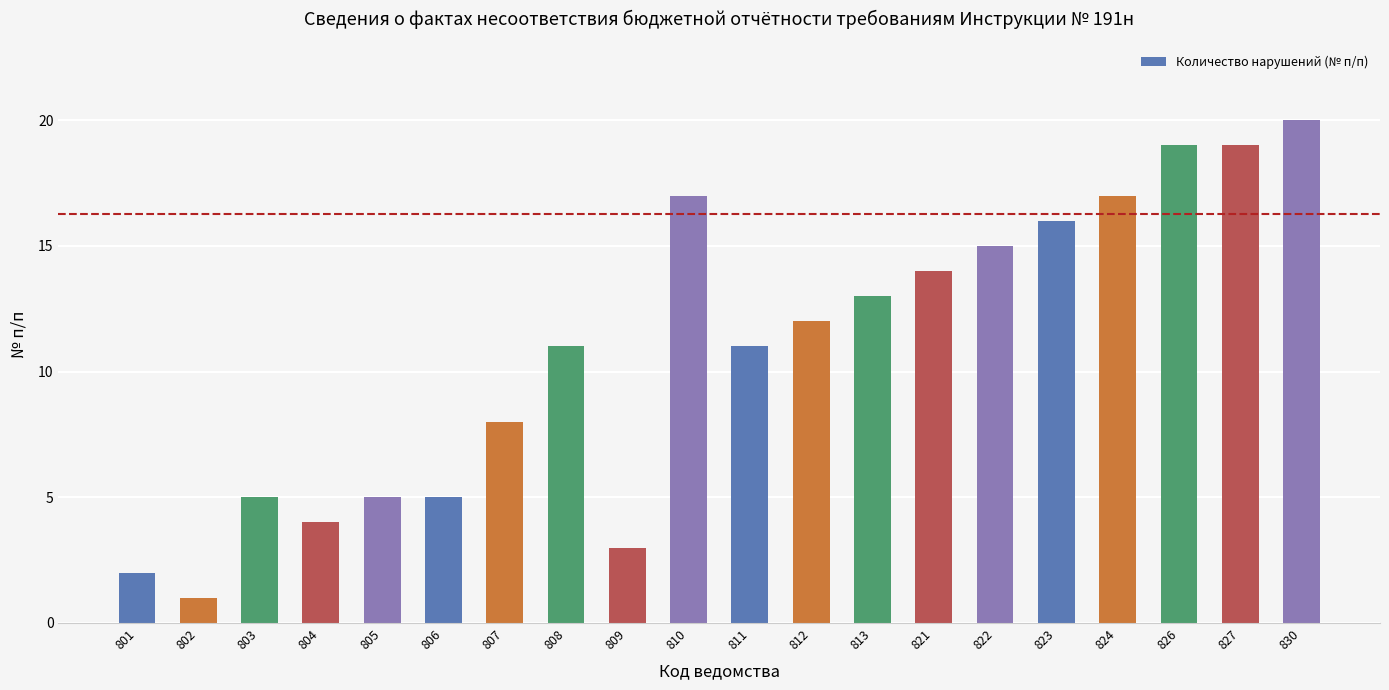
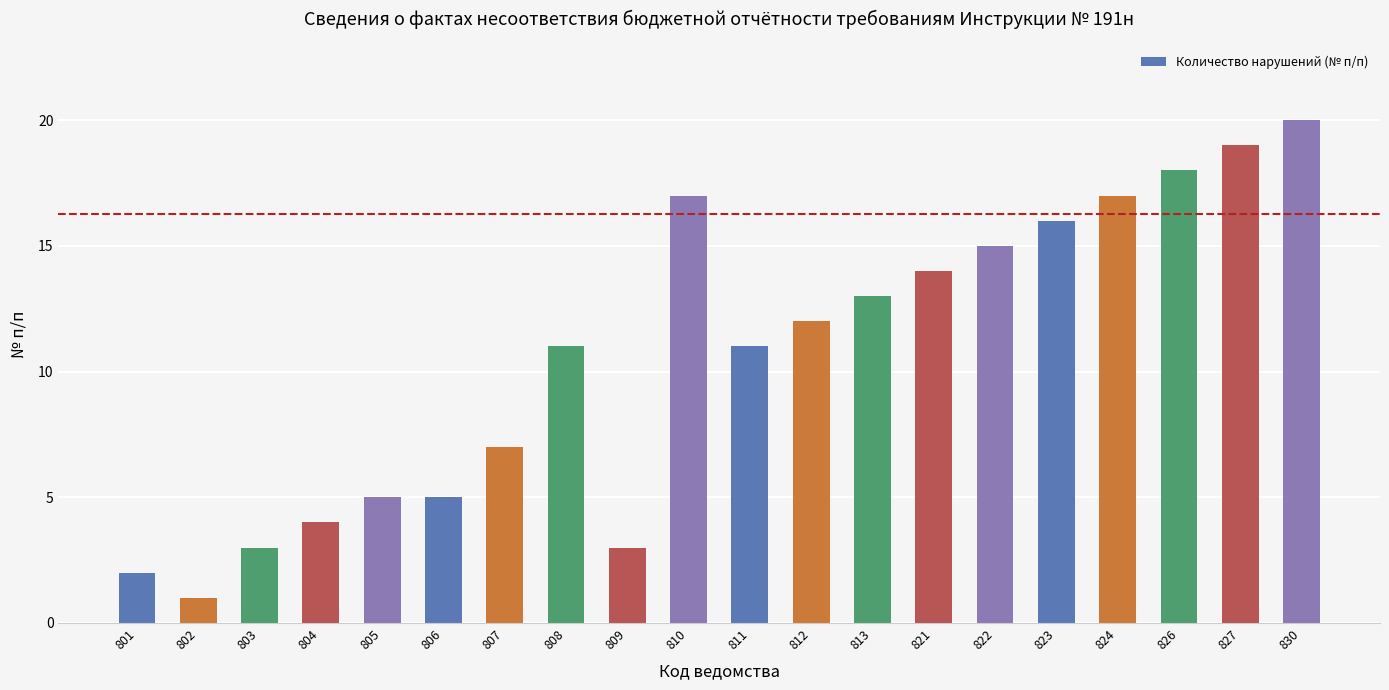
  {
    "801": 2,
    "802": 1,
-   "803": 5,
+   "803": 3,
    "804": 4,
    "805": 5,
    "806": 5,
-   "807": 8,
+   "807": 7,
    "808": 11,
    "809": 3,
    "810": 17,
    "811": 11,
    "812": 12,
    "813": 13,
    "821": 14,
    "822": 15,
    "823": 16,
    "824": 17,
-   "826": 19,
+   "826": 18,
    "827": 19,
    "830": 20
  }
